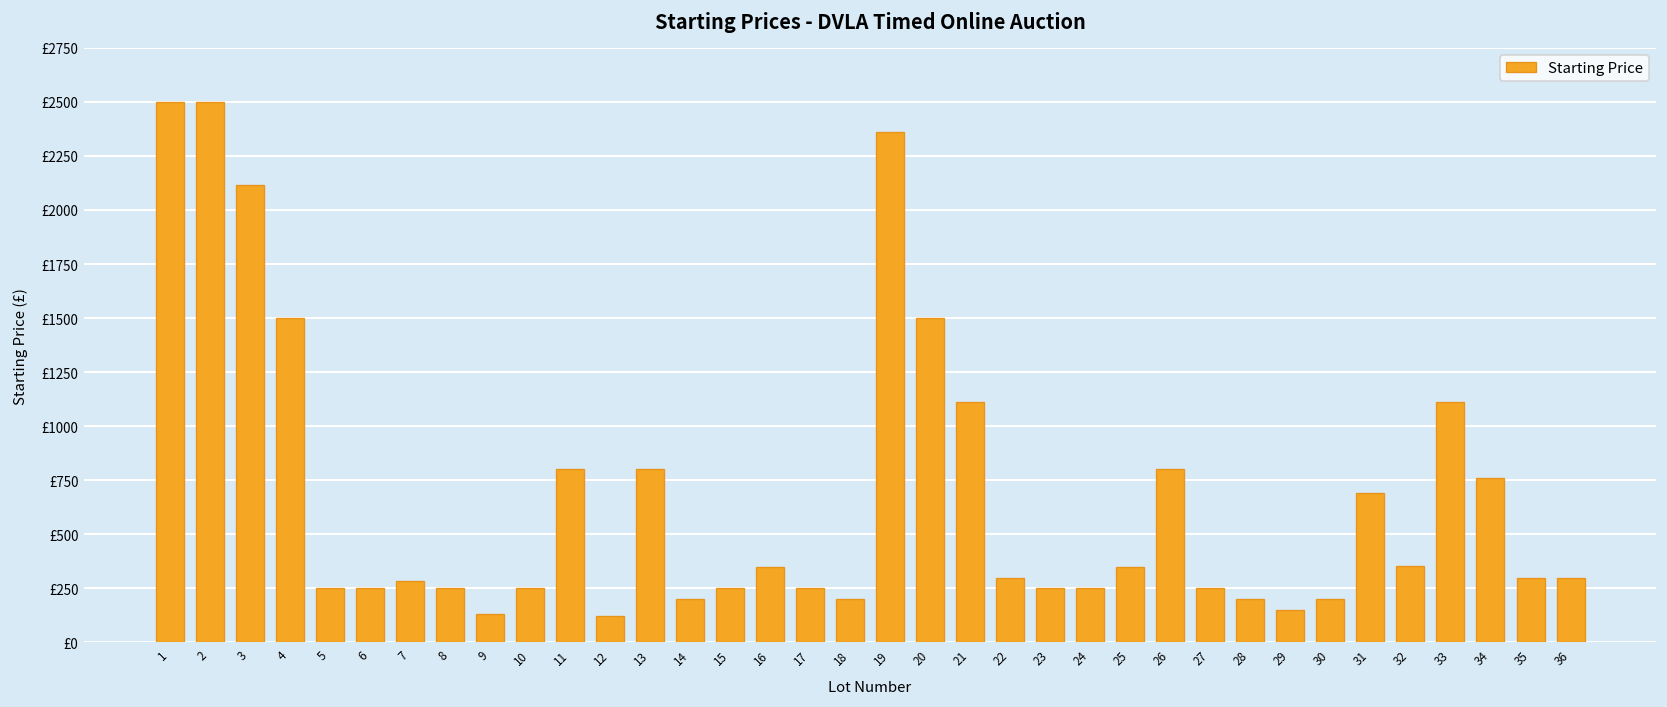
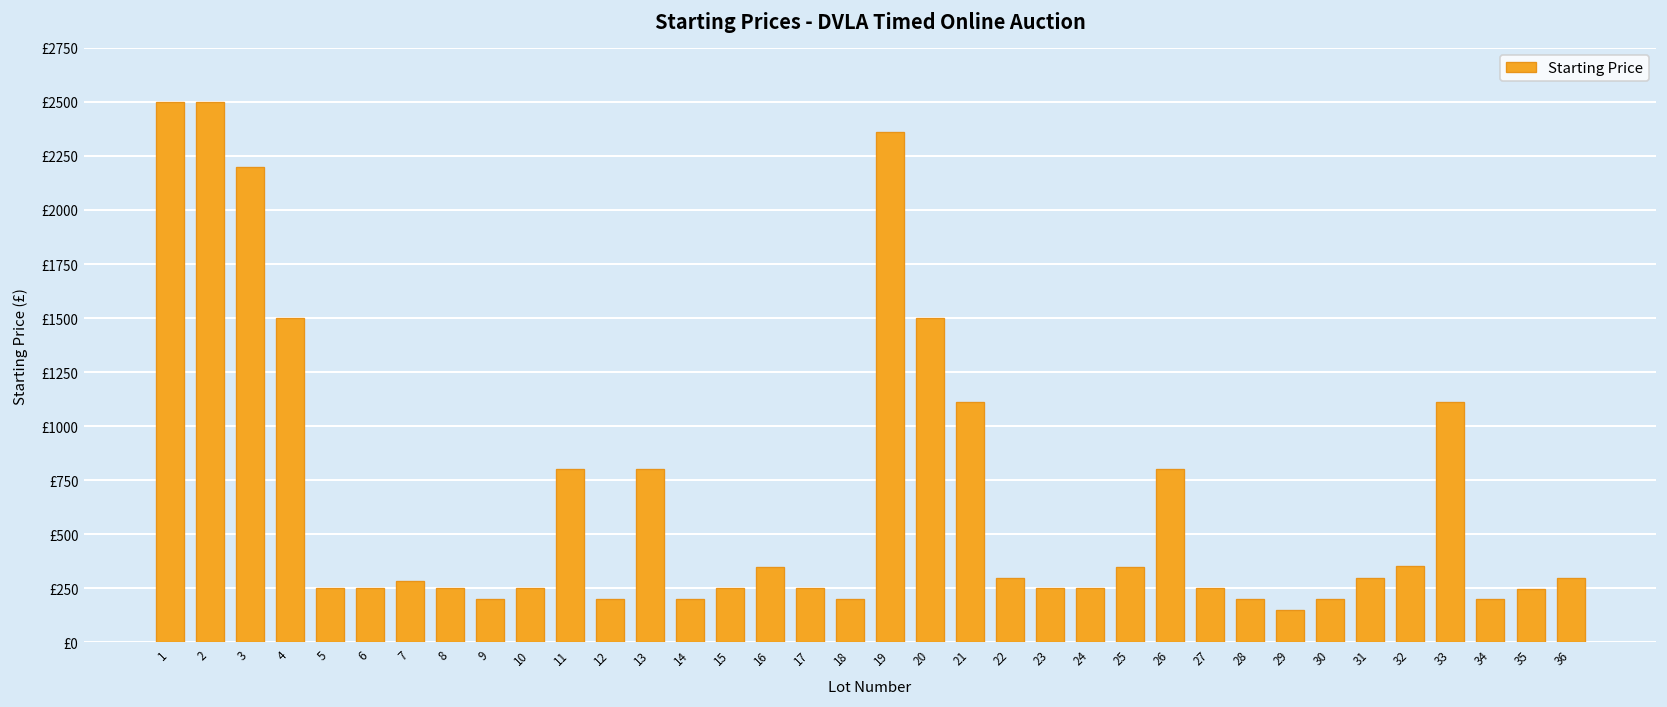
  {
    "1": "£2500",
    "2": "£2500",
-   "3": "£2110",
+   "3": "£2200",
    "4": "£1500",
    "5": "£250",
    "6": "£250",
    "7": "£290",
    "8": "£250",
-   "9": "£130",
+   "9": "£200",
    "10": "£250",
    "11": "£800",
-   "12": "£120",
+   "12": "£200",
    "13": "£800",
    "14": "£200",
    "15": "£250",
    "16": "£350",
    "17": "£250",
    "18": "£200",
    "19": "£2360",
    "20": "£1500",
    "21": "£1110",
    "22": "£300",
    "23": "£250",
    "24": "£250",
    "25": "£350",
    "26": "£800",
    "27": "£250",
    "28": "£200",
    "29": "£150",
    "30": "£200",
-   "31": "£690",
+   "31": "£300",
    "32": "£350",
    "33": "£1110",
-   "34": "£760",
-   "35": "£300",
+   "34": "£200",
+   "35": "£250",
    "36": "£300"
  }
